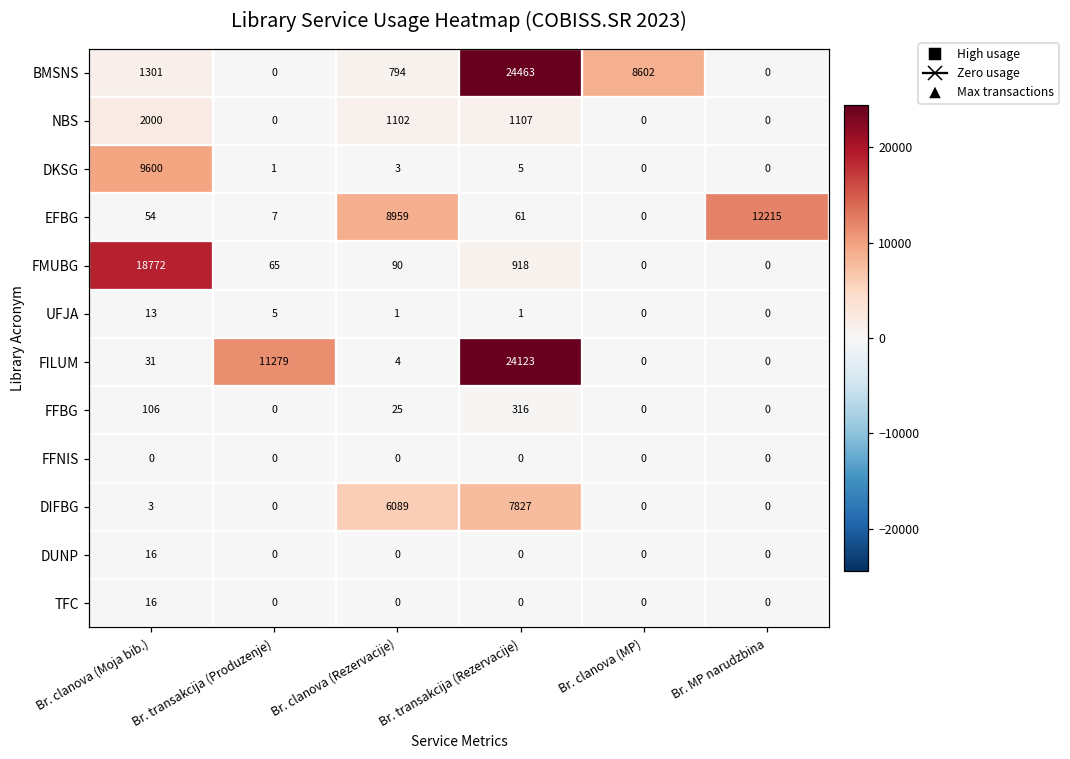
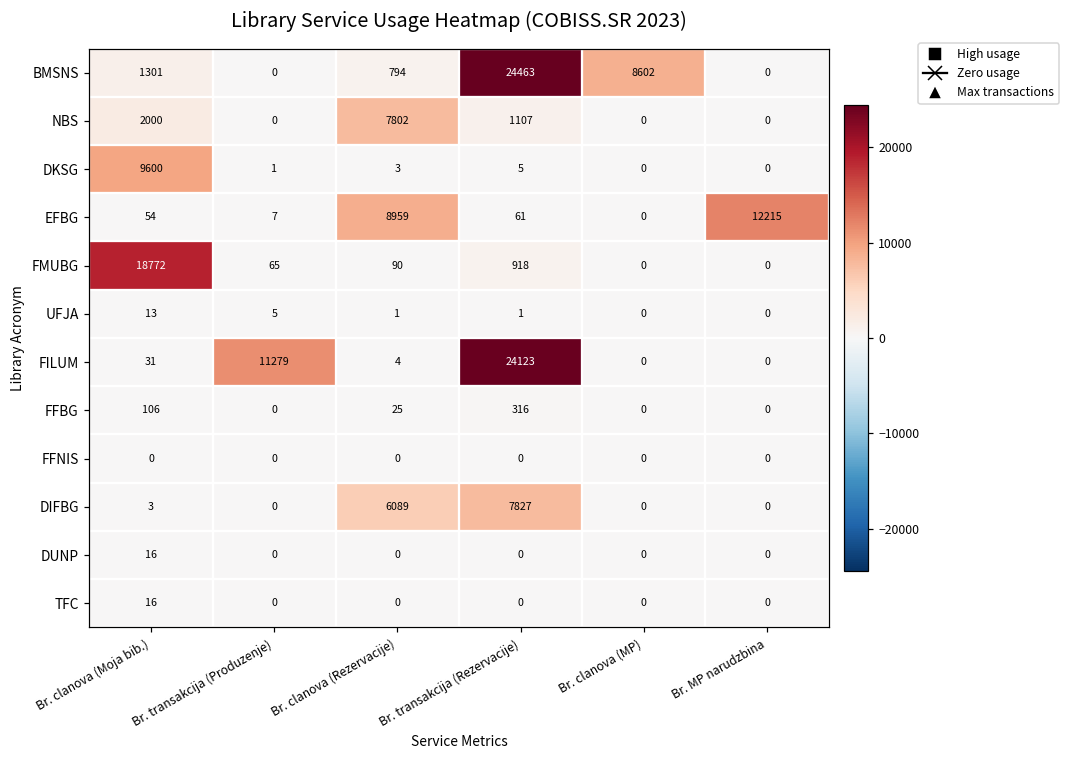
  {
    "BMSNS": {
      "Br. clanova (Moja bib.)": 1301,
      "Br. transakcija (Produzenje)": 0,
      "Br. clanova (Rezervacije)": 794,
      "Br. transakcija (Rezervacije)": 24463,
      "Br. clanova (MP)": 8602,
      "Br. MP narudzbina": 0
    },
    "NBS": {
      "Br. clanova (Moja bib.)": 2000,
      "Br. transakcija (Produzenje)": 0,
-     "Br. clanova (Rezervacije)": 1102,
+     "Br. clanova (Rezervacije)": 7802,
      "Br. transakcija (Rezervacije)": 1107,
      "Br. clanova (MP)": 0,
      "Br. MP narudzbina": 0
    },
    "DKSG": {
      "Br. clanova (Moja bib.)": 9600,
      "Br. transakcija (Produzenje)": 1,
      "Br. clanova (Rezervacije)": 3,
      "Br. transakcija (Rezervacije)": 5,
      "Br. clanova (MP)": 0,
      "Br. MP narudzbina": 0
    },
    "EFBG": {
      "Br. clanova (Moja bib.)": 54,
      "Br. transakcija (Produzenje)": 7,
      "Br. clanova (Rezervacije)": 8959,
      "Br. transakcija (Rezervacije)": 61,
      "Br. clanova (MP)": 0,
      "Br. MP narudzbina": 12215
    },
    "FMUBG": {
      "Br. clanova (Moja bib.)": 18772,
      "Br. transakcija (Produzenje)": 65,
      "Br. clanova (Rezervacije)": 90,
      "Br. transakcija (Rezervacije)": 918,
      "Br. clanova (MP)": 0,
      "Br. MP narudzbina": 0
    },
    "UFJA": {
      "Br. clanova (Moja bib.)": 13,
      "Br. transakcija (Produzenje)": 5,
      "Br. clanova (Rezervacije)": 1,
      "Br. transakcija (Rezervacije)": 1,
      "Br. clanova (MP)": 0,
      "Br. MP narudzbina": 0
    },
    "FILUM": {
      "Br. clanova (Moja bib.)": 31,
      "Br. transakcija (Produzenje)": 11279,
      "Br. clanova (Rezervacije)": 4,
      "Br. transakcija (Rezervacije)": 24123,
      "Br. clanova (MP)": 0,
      "Br. MP narudzbina": 0
    },
    "FFBG": {
      "Br. clanova (Moja bib.)": 106,
      "Br. transakcija (Produzenje)": 0,
      "Br. clanova (Rezervacije)": 25,
      "Br. transakcija (Rezervacije)": 316,
      "Br. clanova (MP)": 0,
      "Br. MP narudzbina": 0
    },
    "FFNIS": {
      "Br. clanova (Moja bib.)": 0,
      "Br. transakcija (Produzenje)": 0,
      "Br. clanova (Rezervacije)": 0,
      "Br. transakcija (Rezervacije)": 0,
      "Br. clanova (MP)": 0,
      "Br. MP narudzbina": 0
    },
    "DIFBG": {
      "Br. clanova (Moja bib.)": 3,
      "Br. transakcija (Produzenje)": 0,
      "Br. clanova (Rezervacije)": 6089,
      "Br. transakcija (Rezervacije)": 7827,
      "Br. clanova (MP)": 0,
      "Br. MP narudzbina": 0
    },
    "DUNP": {
      "Br. clanova (Moja bib.)": 16,
      "Br. transakcija (Produzenje)": 0,
      "Br. clanova (Rezervacije)": 0,
      "Br. transakcija (Rezervacije)": 0,
      "Br. clanova (MP)": 0,
      "Br. MP narudzbina": 0
    },
    "TFC": {
      "Br. clanova (Moja bib.)": 16,
      "Br. transakcija (Produzenje)": 0,
      "Br. clanova (Rezervacije)": 0,
      "Br. transakcija (Rezervacije)": 0,
      "Br. clanova (MP)": 0,
      "Br. MP narudzbina": 0
    }
  }
